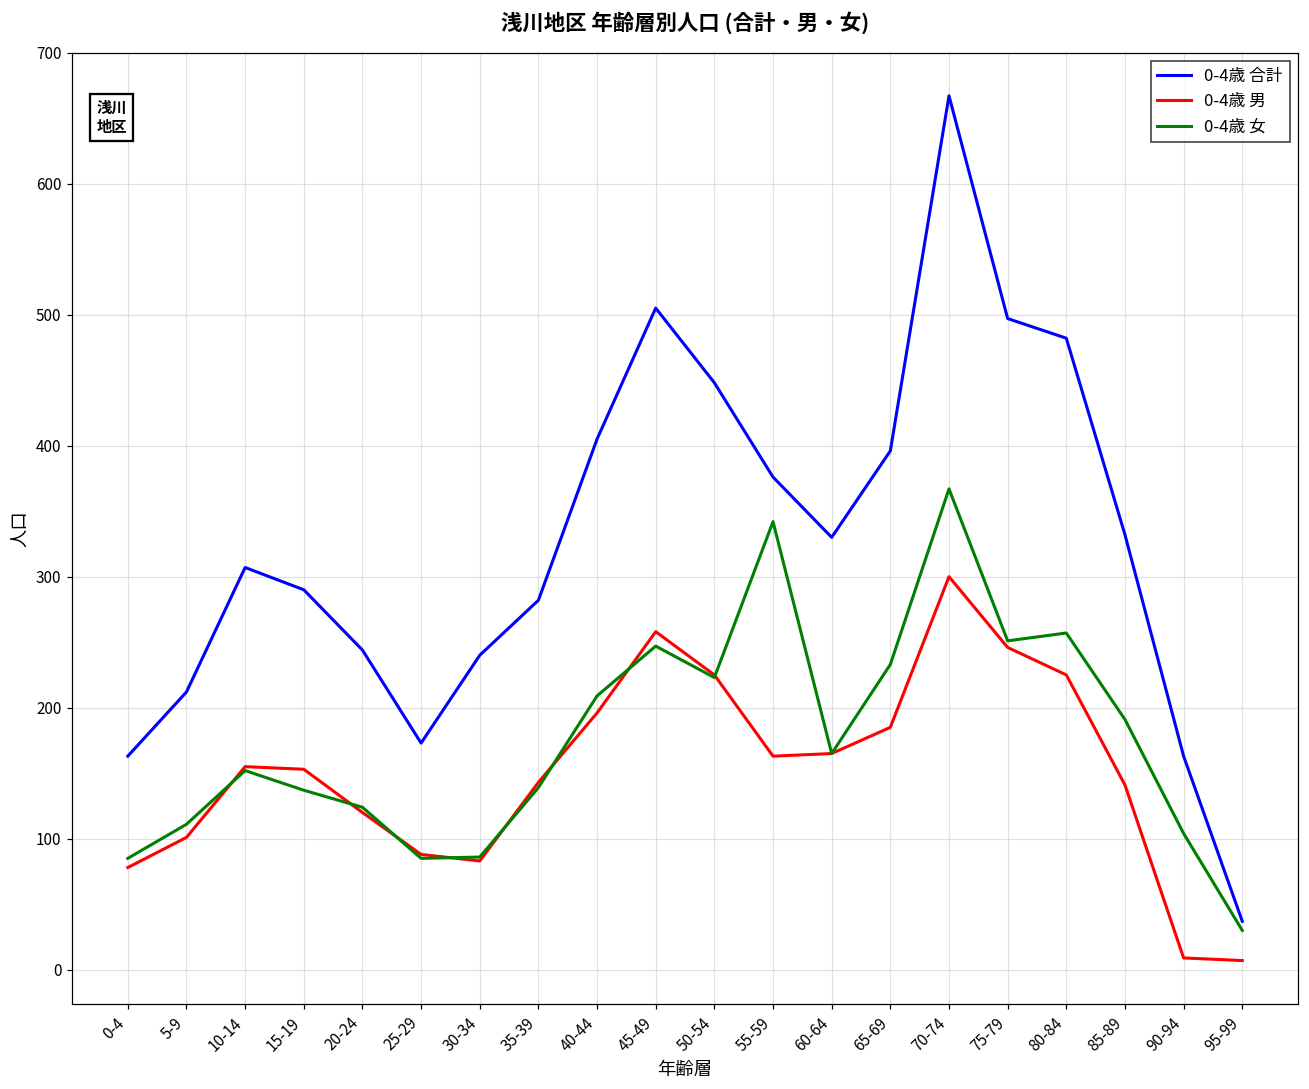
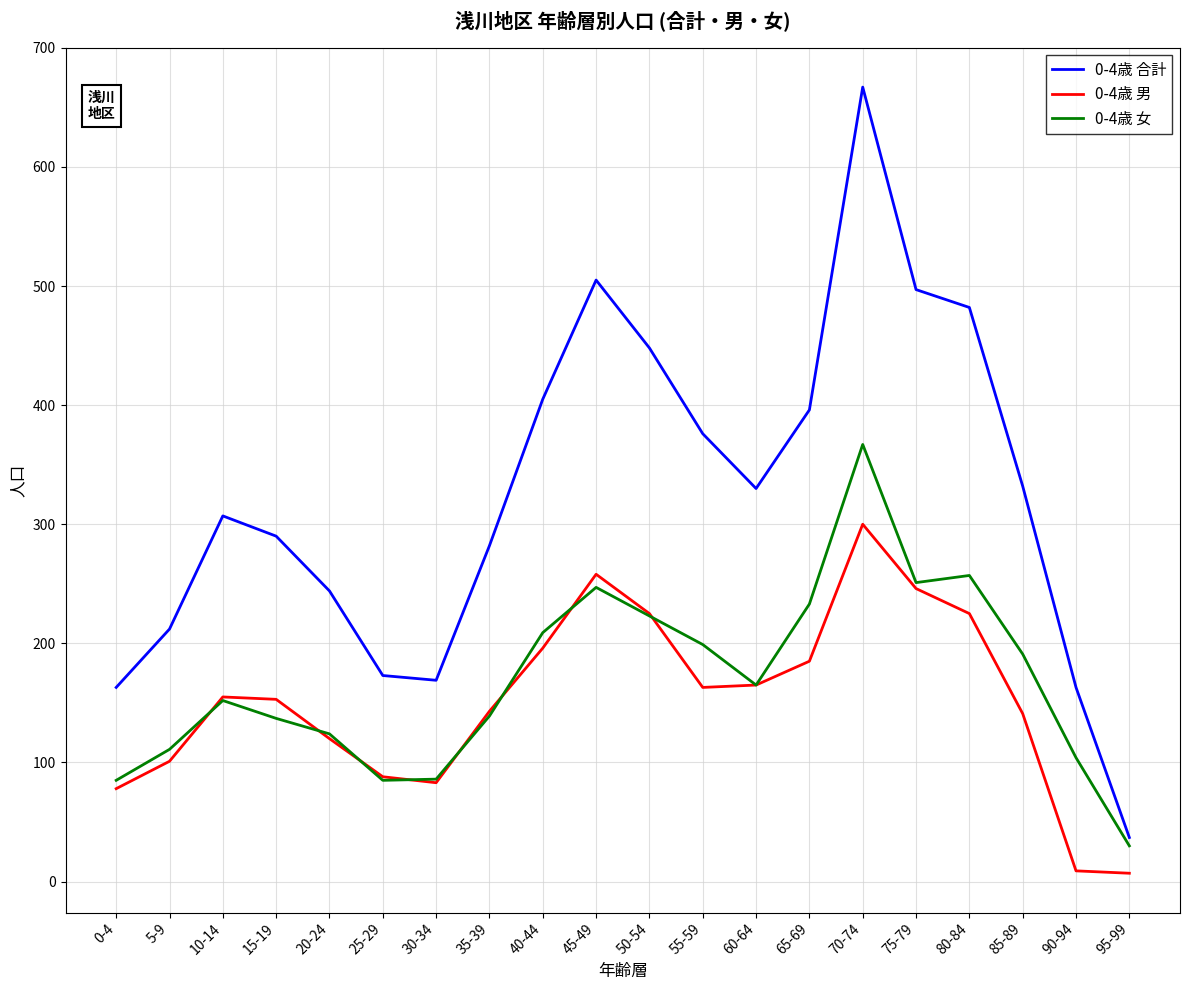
  {
    "0-4歳 合計": {
      "0-4": 163,
      "5-9": 212,
      "10-14": 307,
      "15-19": 290,
      "20-24": 244,
      "25-29": 173,
-     "30-34": 240,
+     "30-34": 169,
      "35-39": 282,
      "40-44": 405,
      "45-49": 505,
      "50-54": 448,
      "55-59": 376,
      "60-64": 330,
      "65-69": 396,
      "70-74": 667,
      "75-79": 497,
      "80-84": 482,
      "85-89": 332,
      "90-94": 163,
      "95-99": 37
    },
    "0-4歳 男": {
      "0-4": 78,
      "5-9": 101,
      "10-14": 155,
      "15-19": 153,
      "20-24": 120,
      "25-29": 88,
      "30-34": 83,
      "35-39": 143,
      "40-44": 196,
      "45-49": 258,
      "55-59": 163,
      "65-69": 185,
      "70-74": 300,
      "75-79": 246,
      "80-84": 225,
      "85-89": 141,
      "90-94": 9,
      "95-99": 7
    },
    "0-4歳 女": {
      "0-4": 85,
      "5-9": 111,
      "10-14": 152,
      "15-19": 137,
      "20-24": 124,
      "25-29": 85,
      "30-34": 86,
      "35-39": 139,
      "40-44": 209,
      "45-49": 247,
-     "55-59": 342,
+     "55-59": 199,
      "65-69": 233,
      "70-74": 367,
      "75-79": 251,
      "80-84": 257,
      "85-89": 191,
      "90-94": 104,
      "95-99": 30
    }
  }
